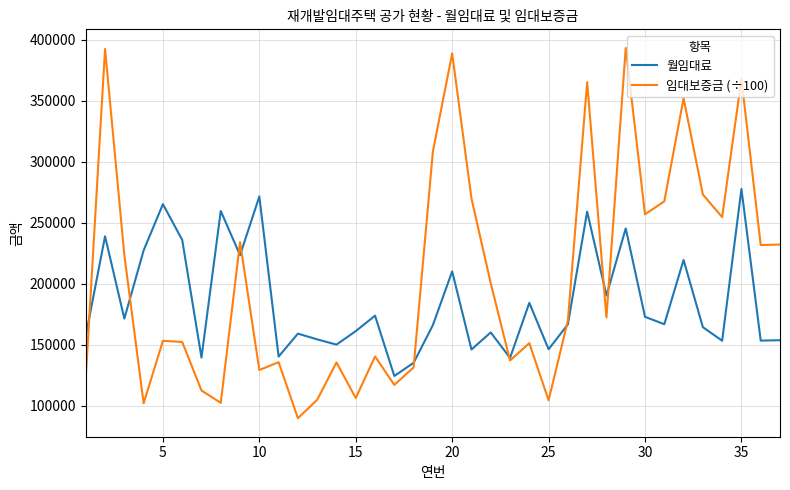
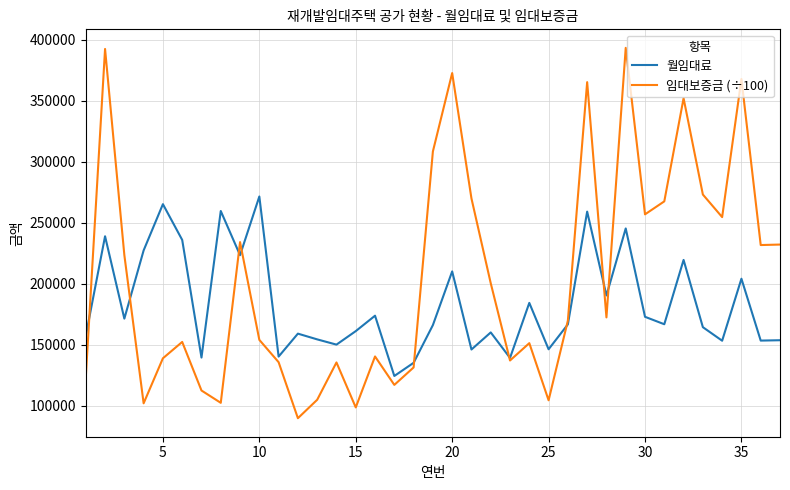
  {
    "월임대료": {
      "5": 265000,
      "10": 271000,
      "15": 161000,
      "20": 210000,
      "25": 146000,
      "30": 173000,
-     "35": 278000
+     "35": 204000
    },
    "임대보증금 (÷100)": {
-     "5": 153000,
-     "10": 129000,
-     "15": 106000,
-     "20": 389000,
+     "5": 139000,
+     "10": 154000,
+     "15": 99000,
+     "20": 373000,
      "25": 104000,
      "30": 257000
    }
  }
